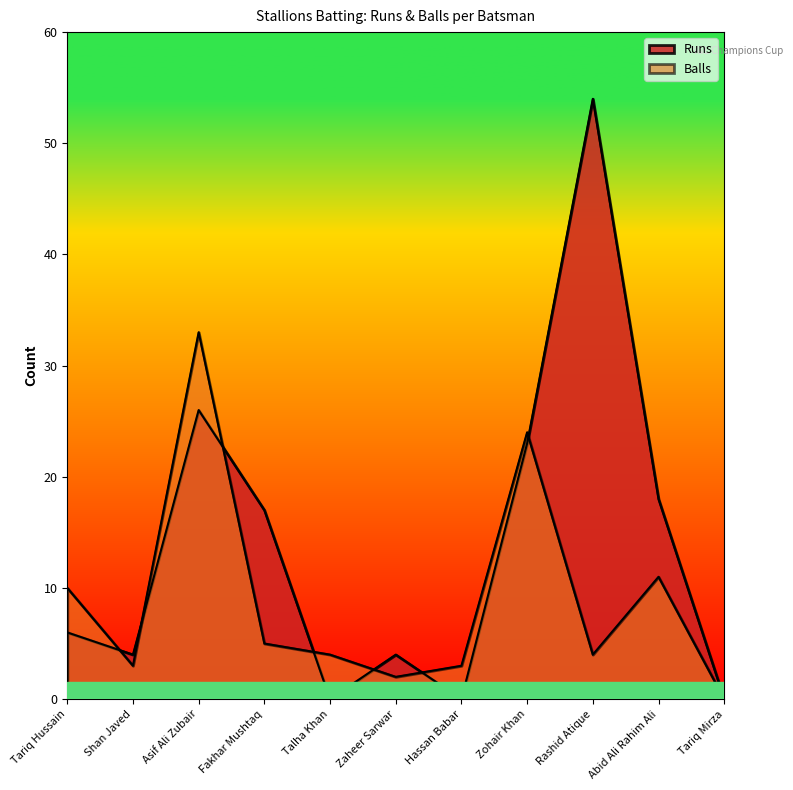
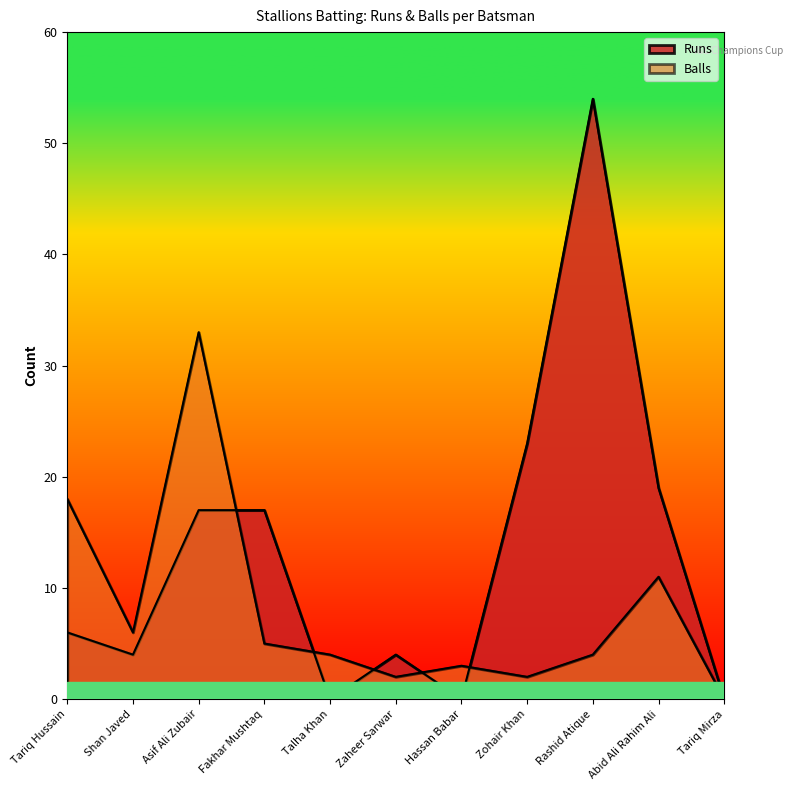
  {
    "Runs": {
      "Tariq Hussain": 6,
      "Shan Javed": 4,
-     "Asif Ali Zubair": 26,
+     "Asif Ali Zubair": 17,
      "Fakhar Mushtaq": 17,
      "Zaheer Sarwar": 4,
      "Zohair Khan": 23,
      "Rashid Atique": 54,
-     "Abid Ali Rahim Ali": 18
+     "Abid Ali Rahim Ali": 19
    },
    "Balls": {
-     "Tariq Hussain": 10,
-     "Shan Javed": 3,
+     "Tariq Hussain": 18,
+     "Shan Javed": 6,
      "Asif Ali Zubair": 33,
      "Fakhar Mushtaq": 5,
      "Talha Khan": 4,
      "Zaheer Sarwar": 2,
      "Hassan Babar": 3,
-     "Zohair Khan": 24,
+     "Zohair Khan": 2,
      "Rashid Atique": 4,
      "Abid Ali Rahim Ali": 11
    }
  }
